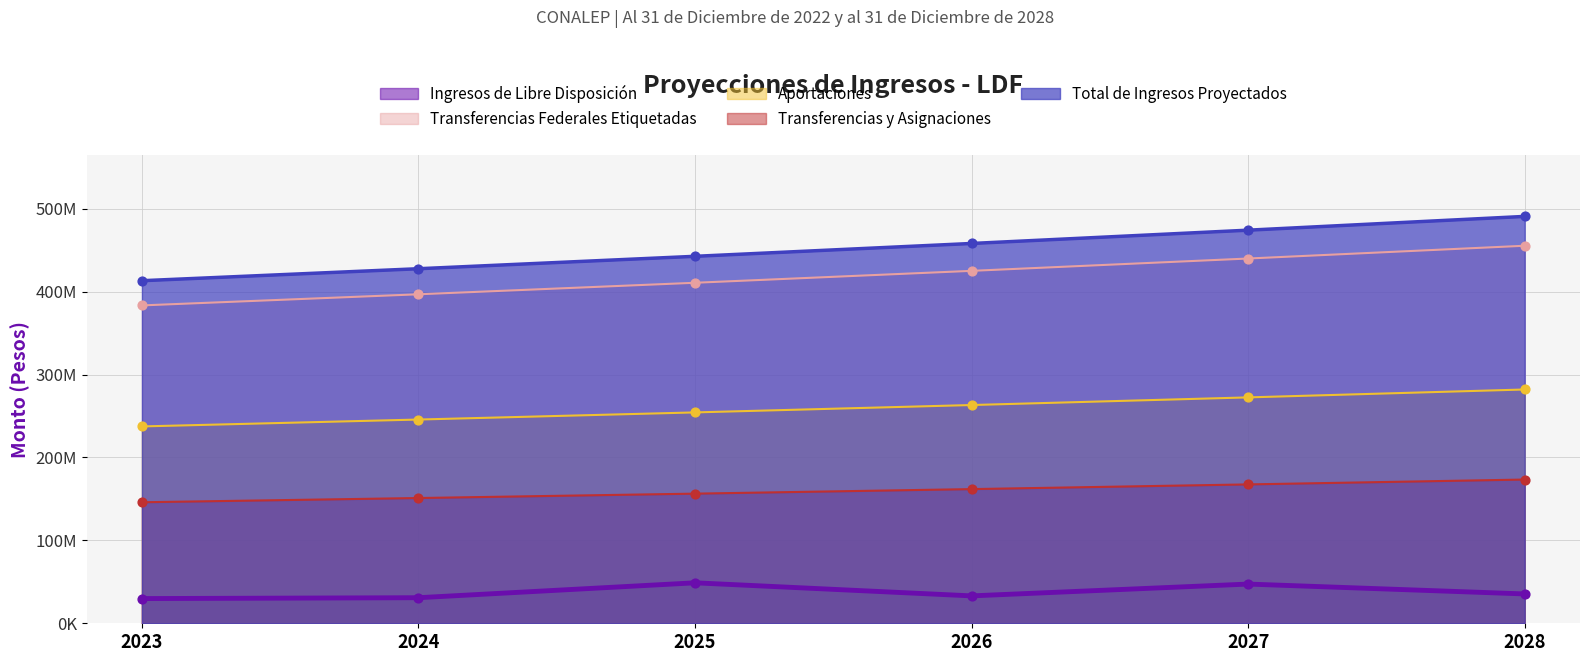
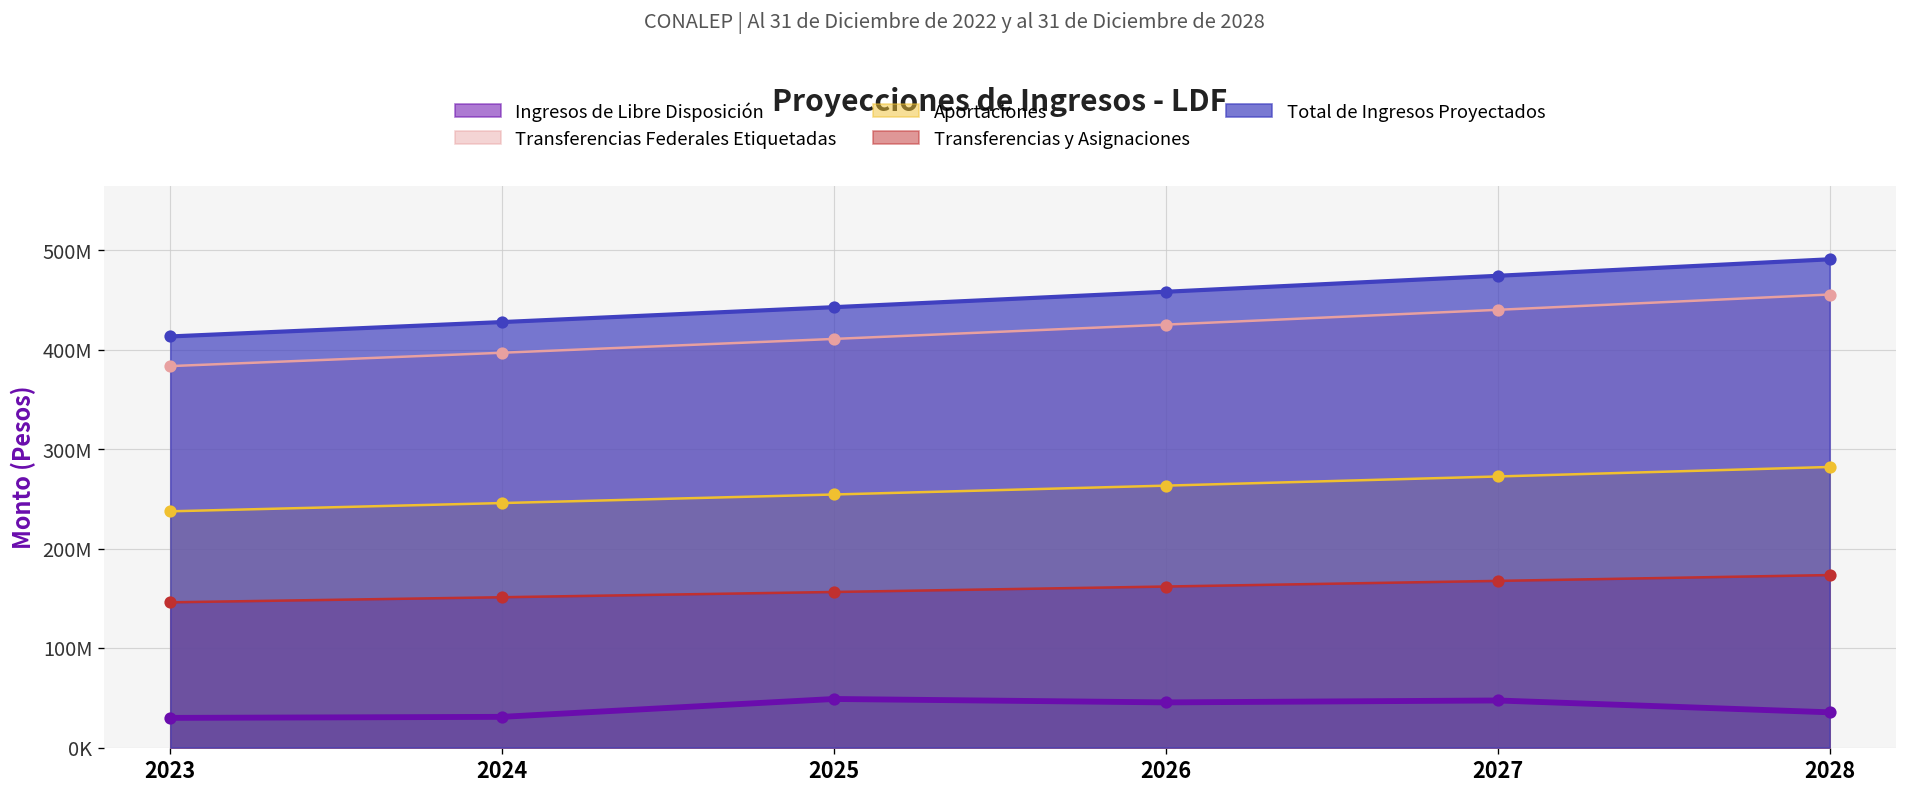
  {
    "Ingresos de Libre Disposición": {
      "2023": 30000000,
      "2024": 30000000,
      "2025": 50000000,
-     "2026": 30000000,
+     "2026": 50000000,
      "2027": 50000000,
      "2028": 40000000
    },
    "Transferencias Federales Etiquetadas": {
      "2023": 380000000,
      "2024": 400000000,
      "2025": 410000000,
      "2026": 430000000,
      "2027": 440000000,
      "2028": 460000000
    },
    "Aportaciones": {
      "2023": 240000000,
      "2024": 250000000,
      "2025": 250000000,
      "2026": 260000000,
      "2027": 270000000,
      "2028": 280000000
    },
    "Transferencias y Asignaciones": {
      "2023": 150000000,
      "2024": 150000000,
      "2025": 160000000,
      "2026": 160000000,
      "2027": 170000000,
      "2028": 170000000
    },
    "Total de Ingresos Proyectados": {
      "2023": 410000000,
      "2024": 430000000,
      "2025": 440000000,
      "2026": 460000000,
      "2027": 470000000,
      "2028": 490000000
    }
  }
